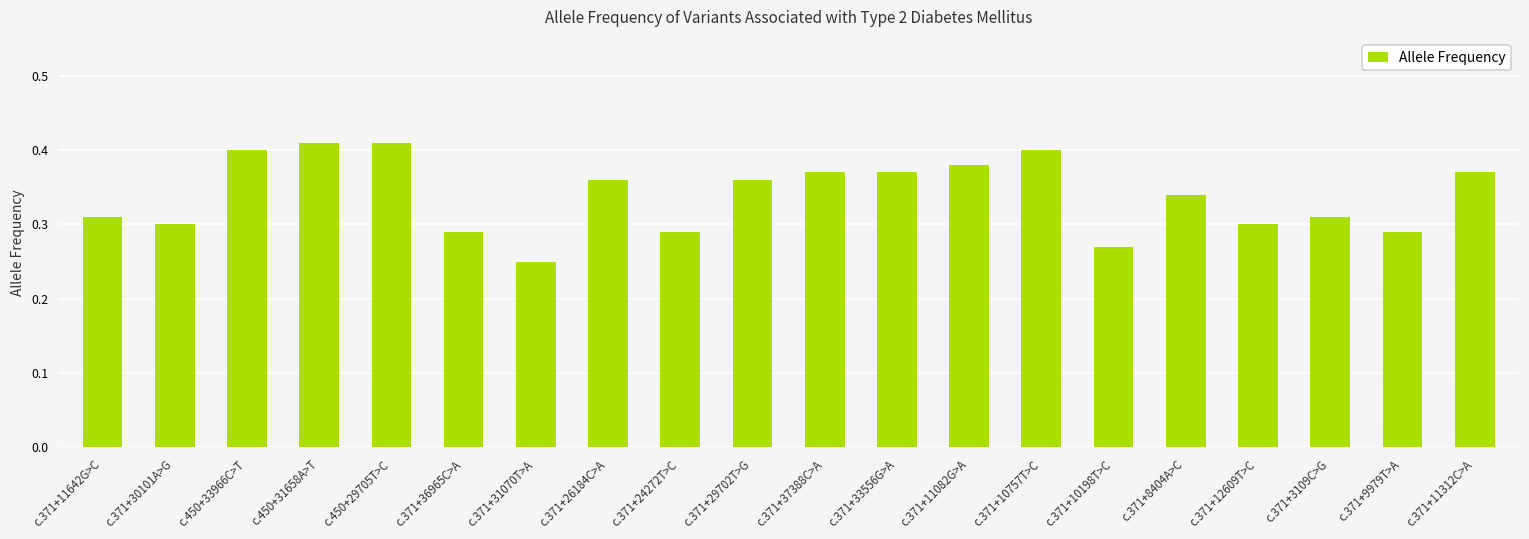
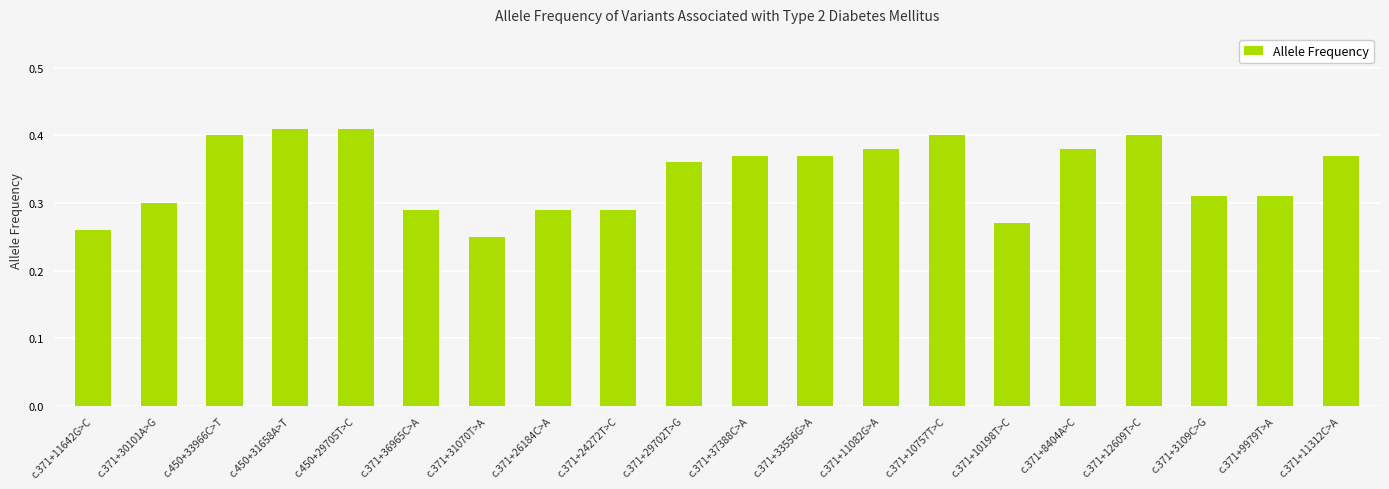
  {
-   "c.371+11642G>C": 0.31,
+   "c.371+11642G>C": 0.26,
    "c.371+30101A>G": 0.30,
    "c.450+33966C>T": 0.40,
    "c.450+31658A>T": 0.41,
    "c.450+29705T>C": 0.41,
    "c.371+36965C>A": 0.29,
    "c.371+31070T>A": 0.25,
-   "c.371+26184C>A": 0.36,
+   "c.371+26184C>A": 0.29,
    "c.371+24272T>C": 0.29,
    "c.371+29702T>G": 0.36,
    "c.371+37388C>A": 0.37,
    "c.371+33556G>A": 0.37,
    "c.371+11082G>A": 0.38,
    "c.371+10757T>C": 0.40,
    "c.371+10198T>C": 0.27,
-   "c.371+8404A>C": 0.34,
-   "c.371+12609T>C": 0.3,
+   "c.371+8404A>C": 0.38,
+   "c.371+12609T>C": 0.4,
    "c.371+3109C>G": 0.31,
-   "c.371+9979T>A": 0.29,
+   "c.371+9979T>A": 0.31,
    "c.371+11312C>A": 0.37
  }
